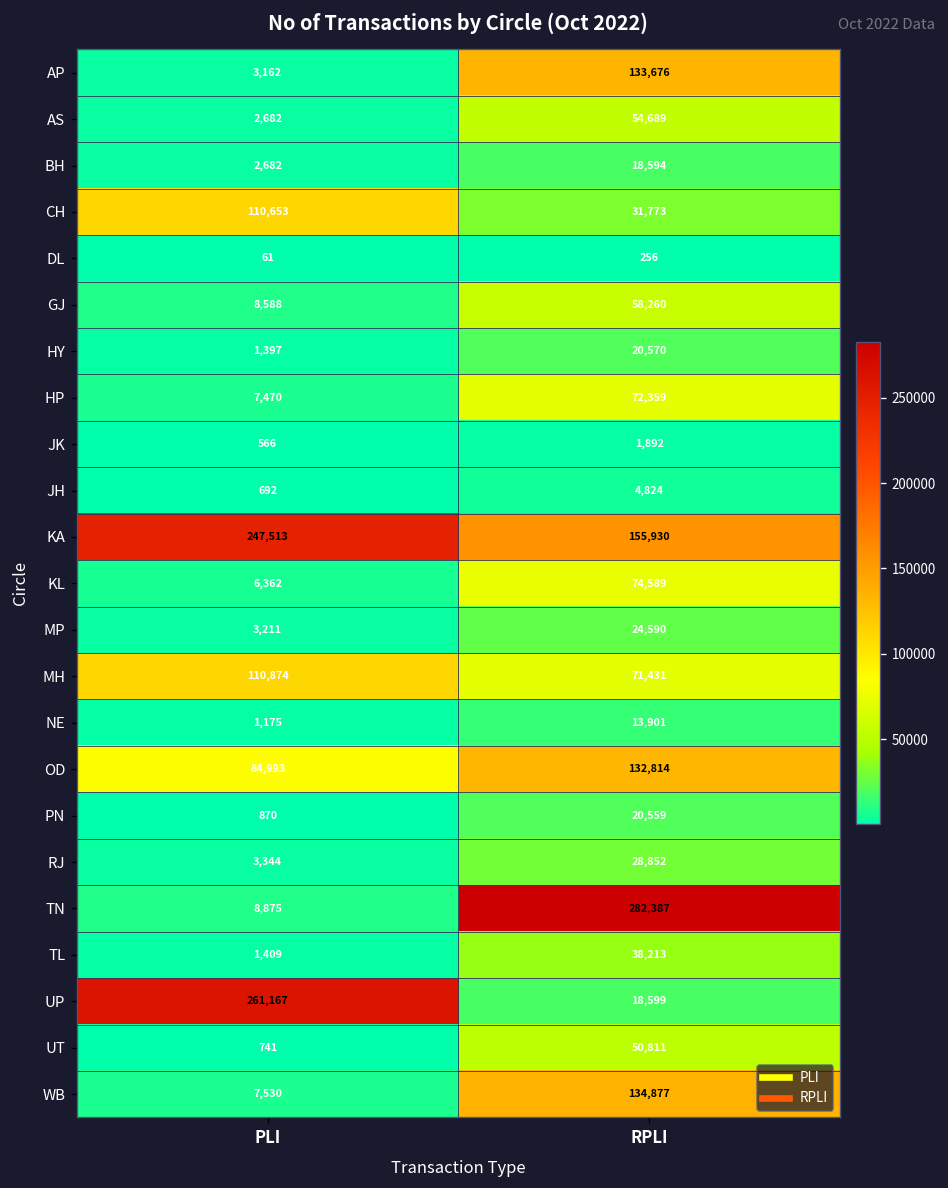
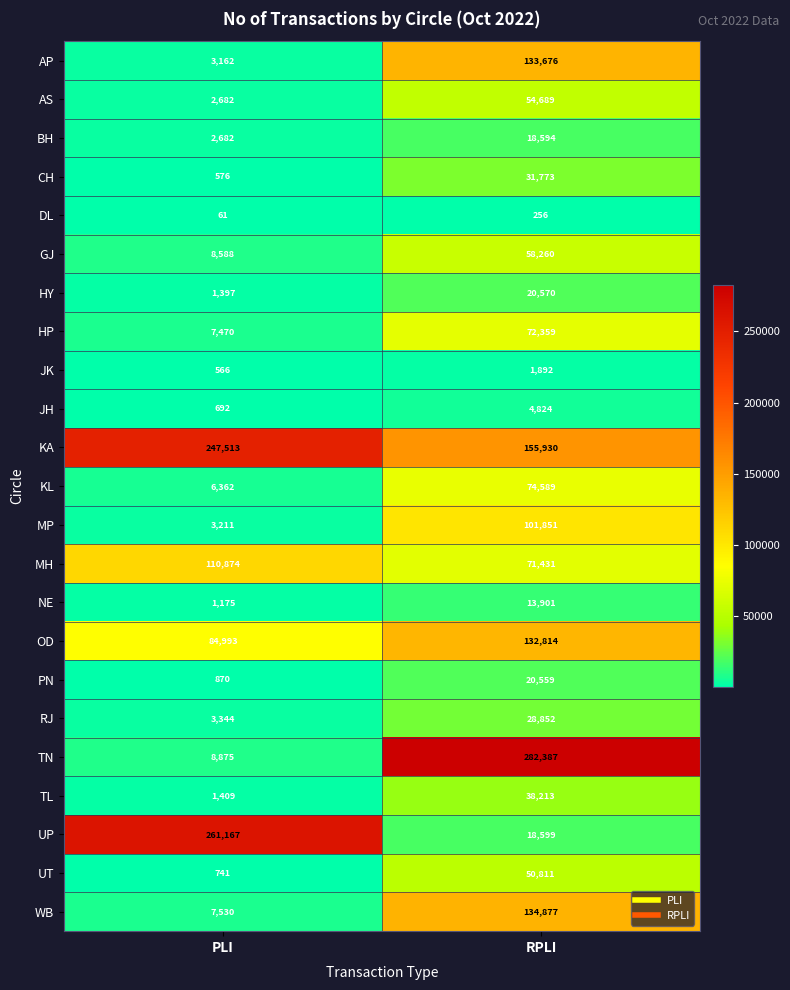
  {
    "AP": {
      "PLI": "3,162",
      "RPLI": "133,676"
    },
    "AS": {
      "PLI": "2,682",
      "RPLI": "54,689"
    },
    "BH": {
      "PLI": "2,682",
      "RPLI": "18,594"
    },
    "CH": {
-     "PLI": "110,653",
+     "PLI": "576",
      "RPLI": "31,773"
    },
    "DL": {
      "PLI": "61",
      "RPLI": "256"
    },
    "GJ": {
      "PLI": "8,588",
      "RPLI": "58,260"
    },
    "HY": {
      "PLI": "1,397",
      "RPLI": "20,570"
    },
    "HP": {
      "PLI": "7,470",
      "RPLI": "72,359"
    },
    "JK": {
      "PLI": "566",
      "RPLI": "1,892"
    },
    "JH": {
      "PLI": "692",
      "RPLI": "4,824"
    },
    "KA": {
      "PLI": "247,513",
      "RPLI": "155,930"
    },
    "KL": {
      "PLI": "6,362",
      "RPLI": "74,589"
    },
    "MP": {
      "PLI": "3,211",
-     "RPLI": "24,590"
+     "RPLI": "101,851"
    },
    "MH": {
      "PLI": "110,874",
      "RPLI": "71,431"
    },
    "NE": {
      "PLI": "1,175",
      "RPLI": "13,901"
    },
    "OD": {
      "PLI": "84,993",
      "RPLI": "132,814"
    },
    "PN": {
      "PLI": "870",
      "RPLI": "20,559"
    },
    "RJ": {
      "PLI": "3,344",
      "RPLI": "28,852"
    },
    "TN": {
      "PLI": "8,875",
      "RPLI": "282,387"
    },
    "TL": {
      "PLI": "1,409",
      "RPLI": "38,213"
    },
    "UP": {
      "PLI": "261,167",
      "RPLI": "18,599"
    },
    "UT": {
      "PLI": "741",
      "RPLI": "50,811"
    },
    "WB": {
      "PLI": "7,530",
      "RPLI": "134,877"
    }
  }
